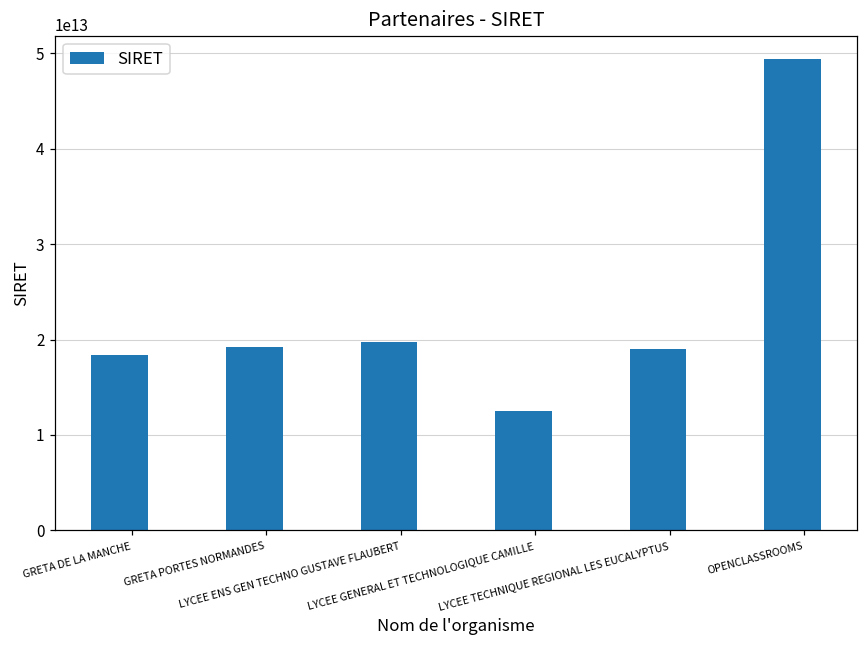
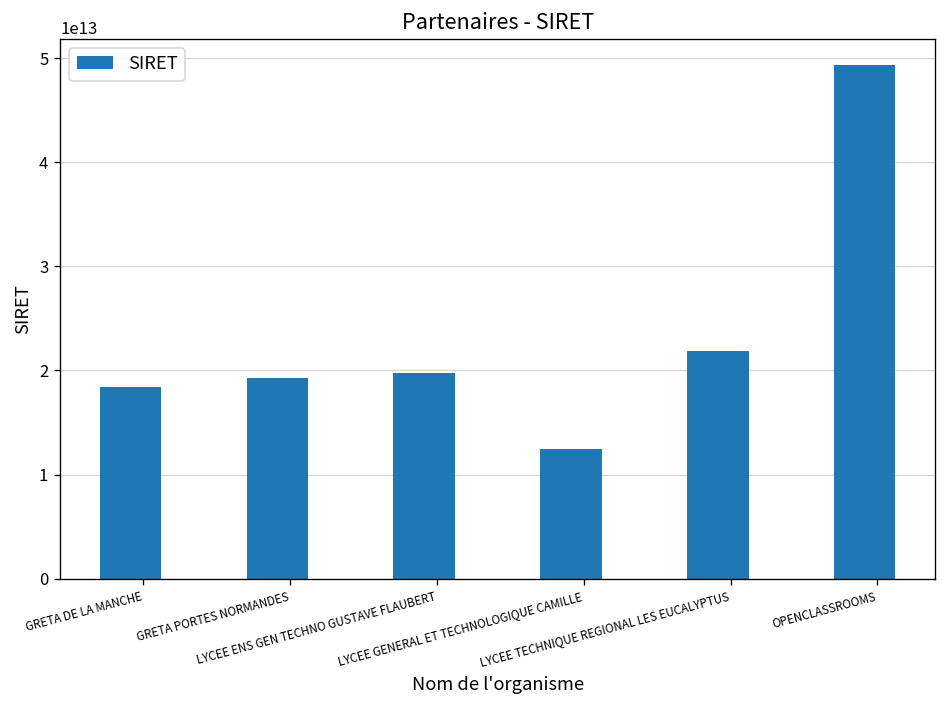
  {
    "GRETA DE LA MANCHE": 18000000000000,
    "GRETA PORTES NORMANDES": 19000000000000,
    "LYCEE ENS GEN TECHNO GUSTAVE FLAUBERT": 20000000000000,
    "LYCEE GENERAL ET TECHNOLOGIQUE CAMILLE": 12000000000000,
-   "LYCEE TECHNIQUE REGIONAL LES EUCALYPTUS": 19000000000000,
+   "LYCEE TECHNIQUE REGIONAL LES EUCALYPTUS": 22000000000000,
    "OPENCLASSROOMS": 49000000000000
  }
